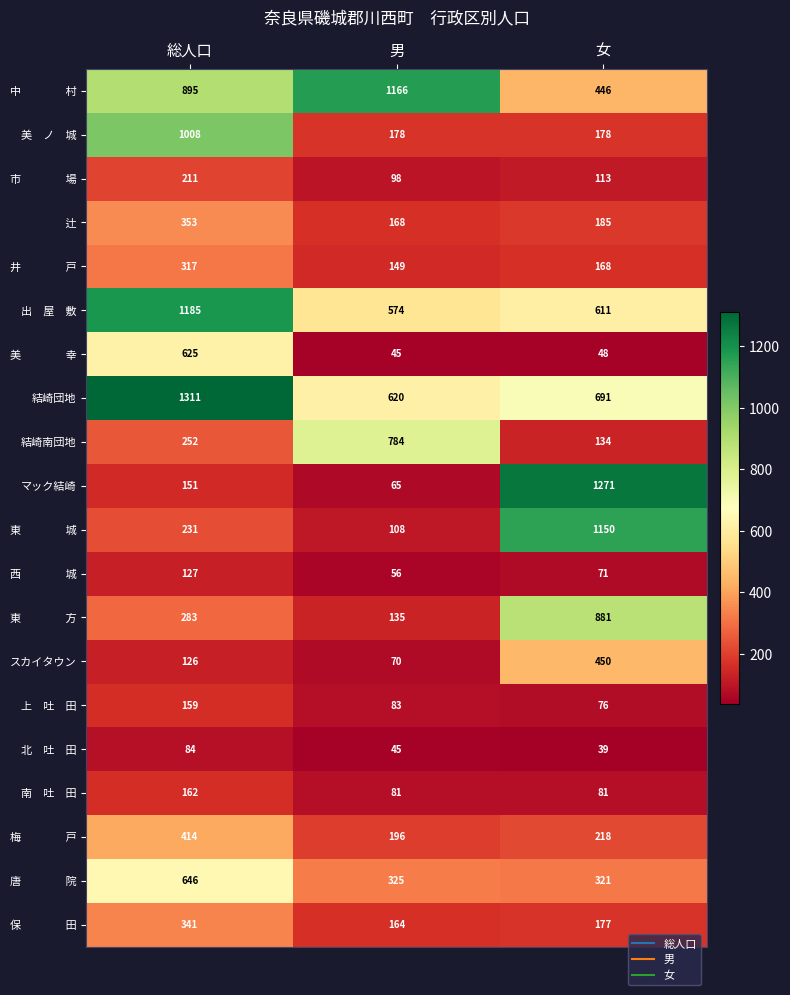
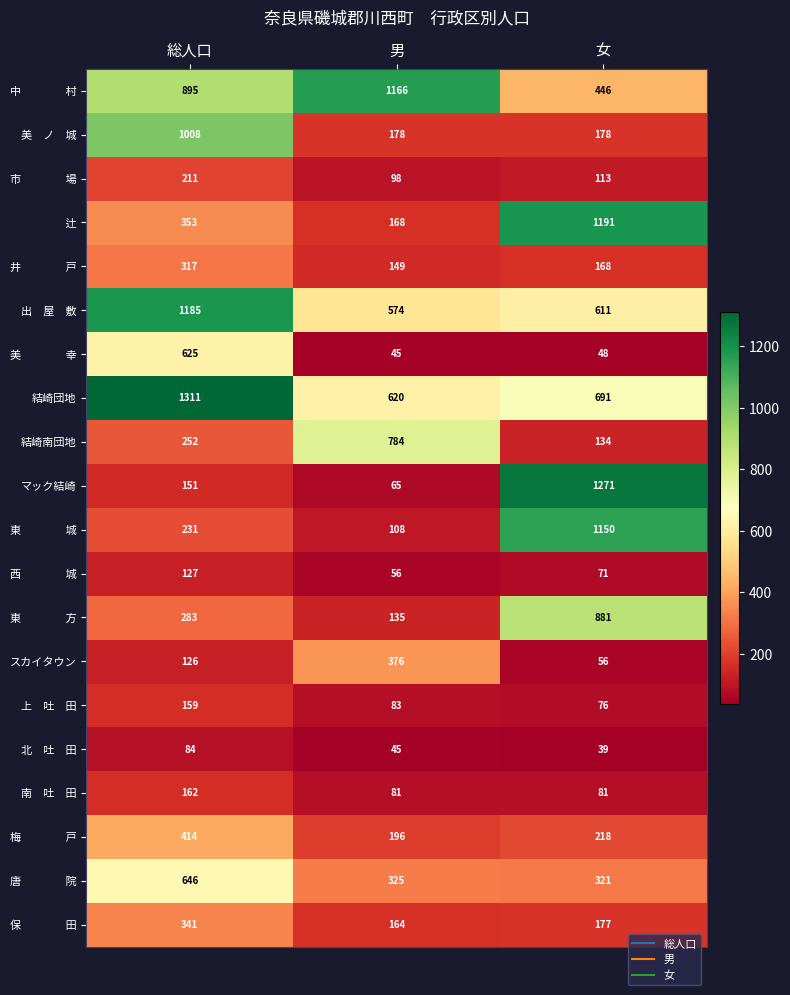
  {
    "中 村": {
      "総人口": 895,
      "男": 1166,
      "女": 446
    },
    "美 ノ 城": {
      "総人口": 1008,
      "男": 178,
      "女": 178
    },
    "市 場": {
      "総人口": 211,
      "男": 98,
      "女": 113
    },
    "辻": {
      "総人口": 353,
      "男": 168,
-     "女": 185
+     "女": 1191
    },
    "井 戸": {
      "総人口": 317,
      "男": 149,
      "女": 168
    },
    "出 屋 敷": {
      "総人口": 1185,
      "男": 574,
      "女": 611
    },
    "美 幸": {
      "総人口": 625,
      "男": 45,
      "女": 48
    },
    "結崎団地": {
      "総人口": 1311,
      "男": 620,
      "女": 691
    },
    "結崎南団地": {
      "総人口": 252,
      "男": 784,
      "女": 134
    },
    "マック結崎": {
      "総人口": 151,
      "男": 65,
      "女": 1271
    },
    "東 城": {
      "総人口": 231,
      "男": 108,
      "女": 1150
    },
    "西 城": {
      "総人口": 127,
      "男": 56,
      "女": 71
    },
    "東 方": {
      "総人口": 283,
      "男": 135,
      "女": 881
    },
    "スカイタウン": {
      "総人口": 126,
-     "男": 70,
-     "女": 450
+     "男": 376,
+     "女": 56
    },
    "上 吐 田": {
      "総人口": 159,
      "男": 83,
      "女": 76
    },
    "北 吐 田": {
      "総人口": 84,
      "男": 45,
      "女": 39
    },
    "南 吐 田": {
      "総人口": 162,
      "男": 81,
      "女": 81
    },
    "梅 戸": {
      "総人口": 414,
      "男": 196,
      "女": 218
    },
    "唐 院": {
      "総人口": 646,
      "男": 325,
      "女": 321
    },
    "保 田": {
      "総人口": 341,
      "男": 164,
      "女": 177
    }
  }
